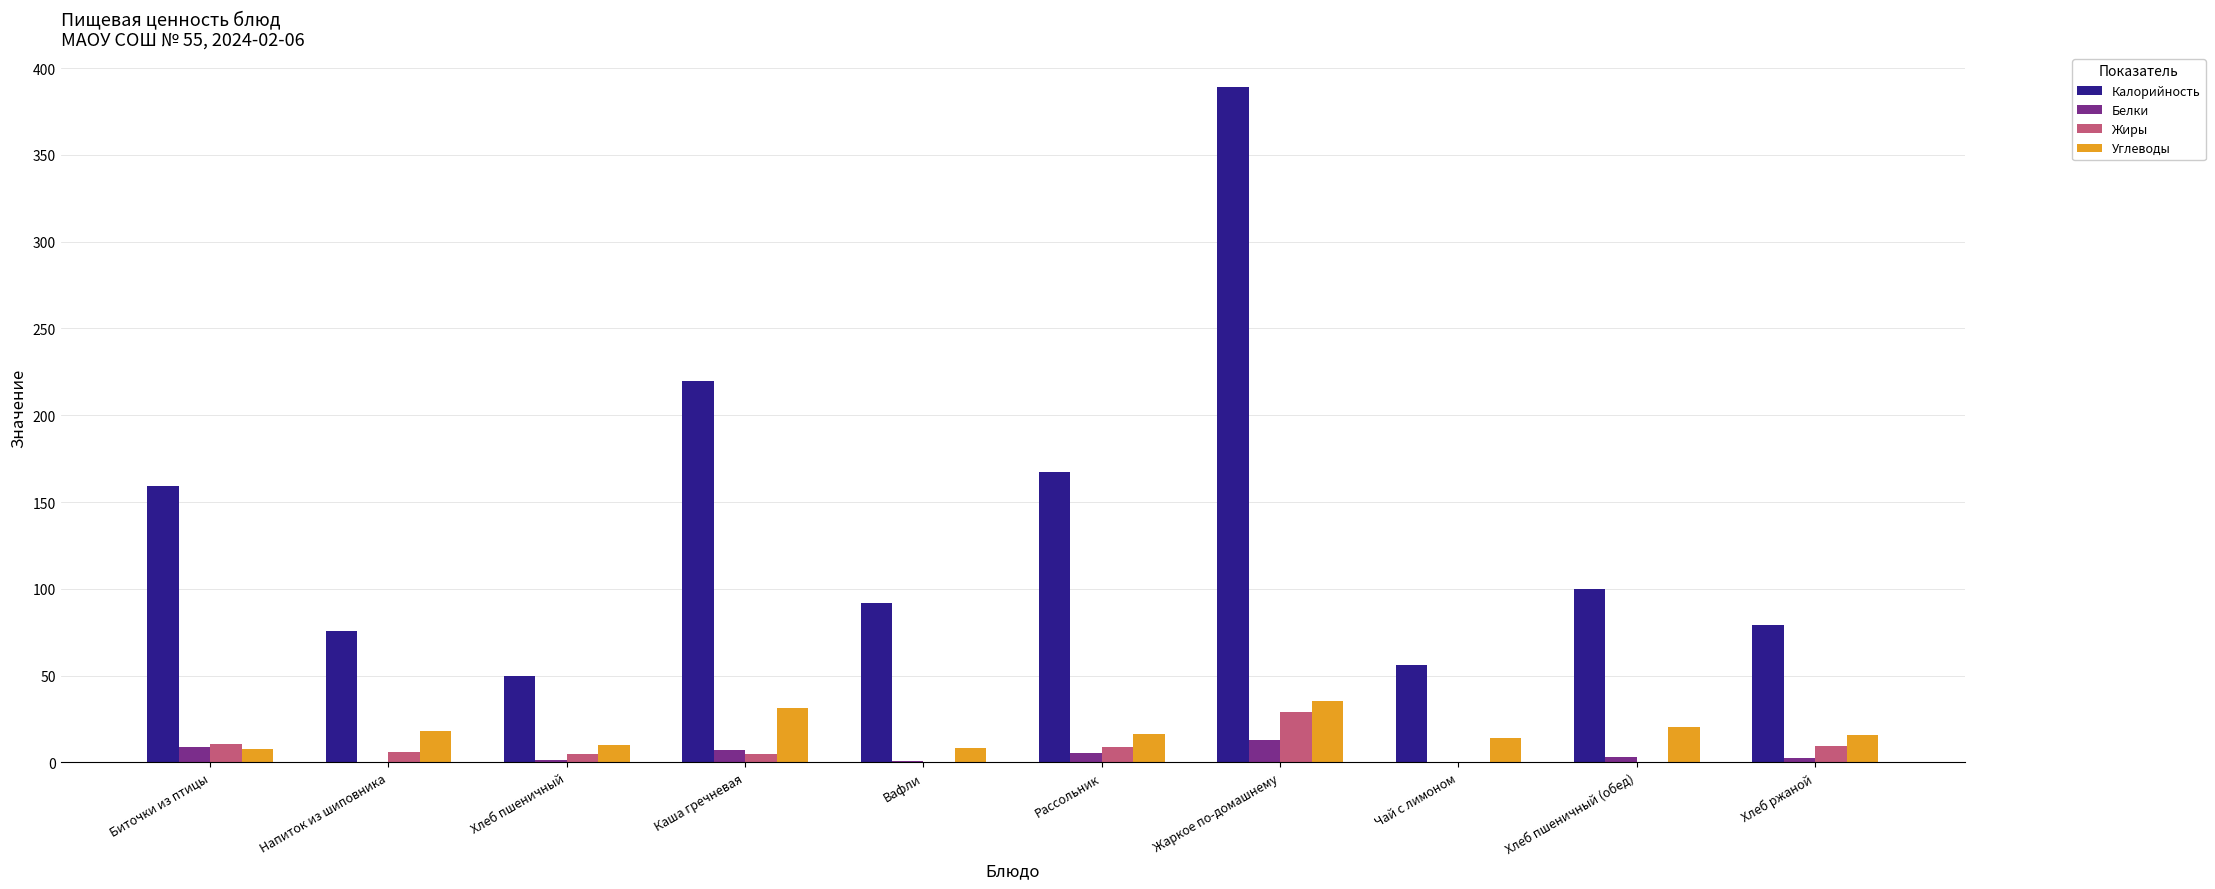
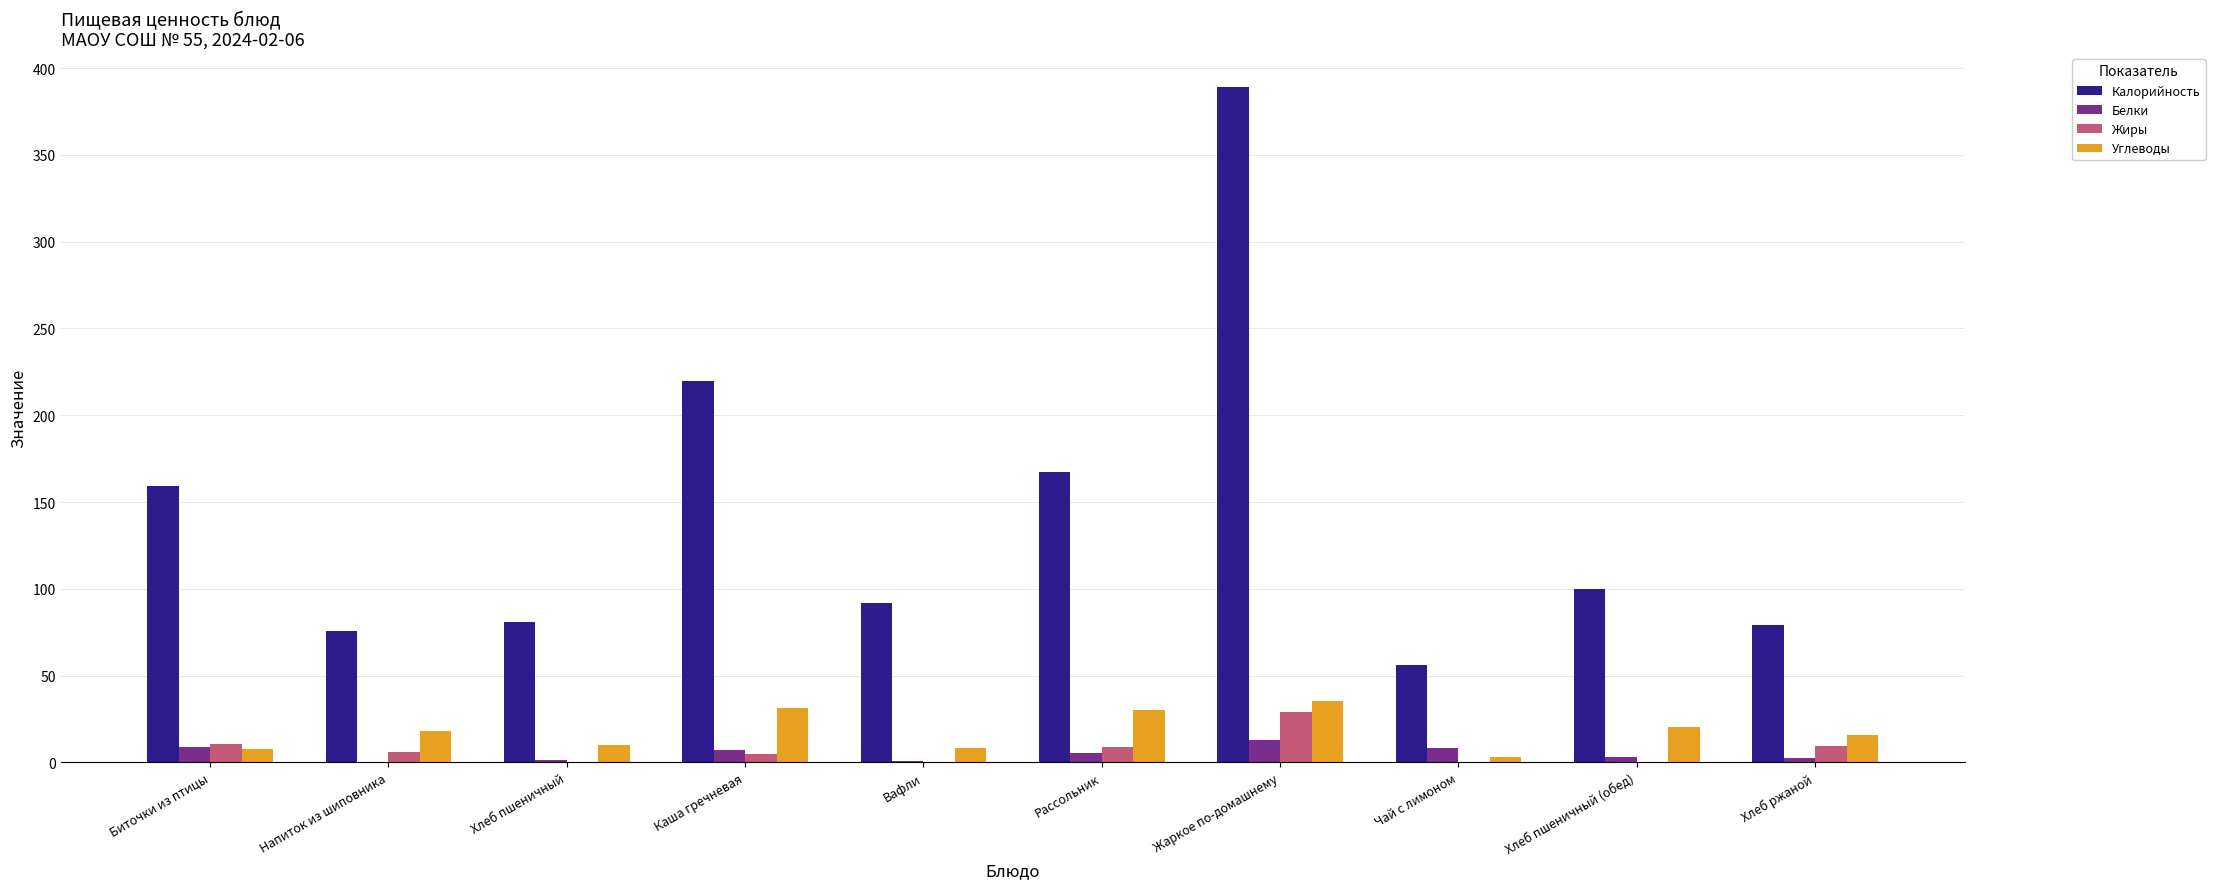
  {
    "Калорийность": {
      "Биточки из птицы": 159,
      "Напиток из шиповника": 76,
-     "Хлеб пшеничный": 50,
+     "Хлеб пшеничный": 81,
      "Каша гречневая": 220,
      "Вафли": 92,
      "Рассольник": 167,
      "Жаркое по-домашнему": 389,
      "Чай с лимоном": 56,
      "Хлеб пшеничный (обед)": 100,
      "Хлеб ржаной": 79
    },
    "Белки": {
      "Биточки из птицы": 9,
      "Хлеб пшеничный": 2,
      "Каша гречневая": 7,
      "Рассольник": 5,
      "Жаркое по-домашнему": 13,
-     "Чай с лимоном": 0,
+     "Чай с лимоном": 9,
      "Хлеб пшеничный (обед)": 3,
      "Хлеб ржаной": 3
    },
    "Жиры": {
      "Биточки из птицы": 10,
      "Напиток из шиповника": 6,
-     "Хлеб пшеничный": 5,
+     "Хлеб пшеничный": 0,
      "Каша гречневая": 5,
      "Рассольник": 9,
      "Жаркое по-домашнему": 29,
      "Хлеб ржаной": 9
    },
    "Углеводы": {
      "Биточки из птицы": 7,
      "Напиток из шиповника": 18,
      "Хлеб пшеничный": 10,
      "Каша гречневая": 31,
      "Вафли": 8,
-     "Рассольник": 17,
+     "Рассольник": 30,
      "Жаркое по-домашнему": 35,
-     "Чай с лимоном": 14,
+     "Чай с лимоном": 3,
      "Хлеб пшеничный (обед)": 20,
      "Хлеб ржаной": 16
    }
  }
